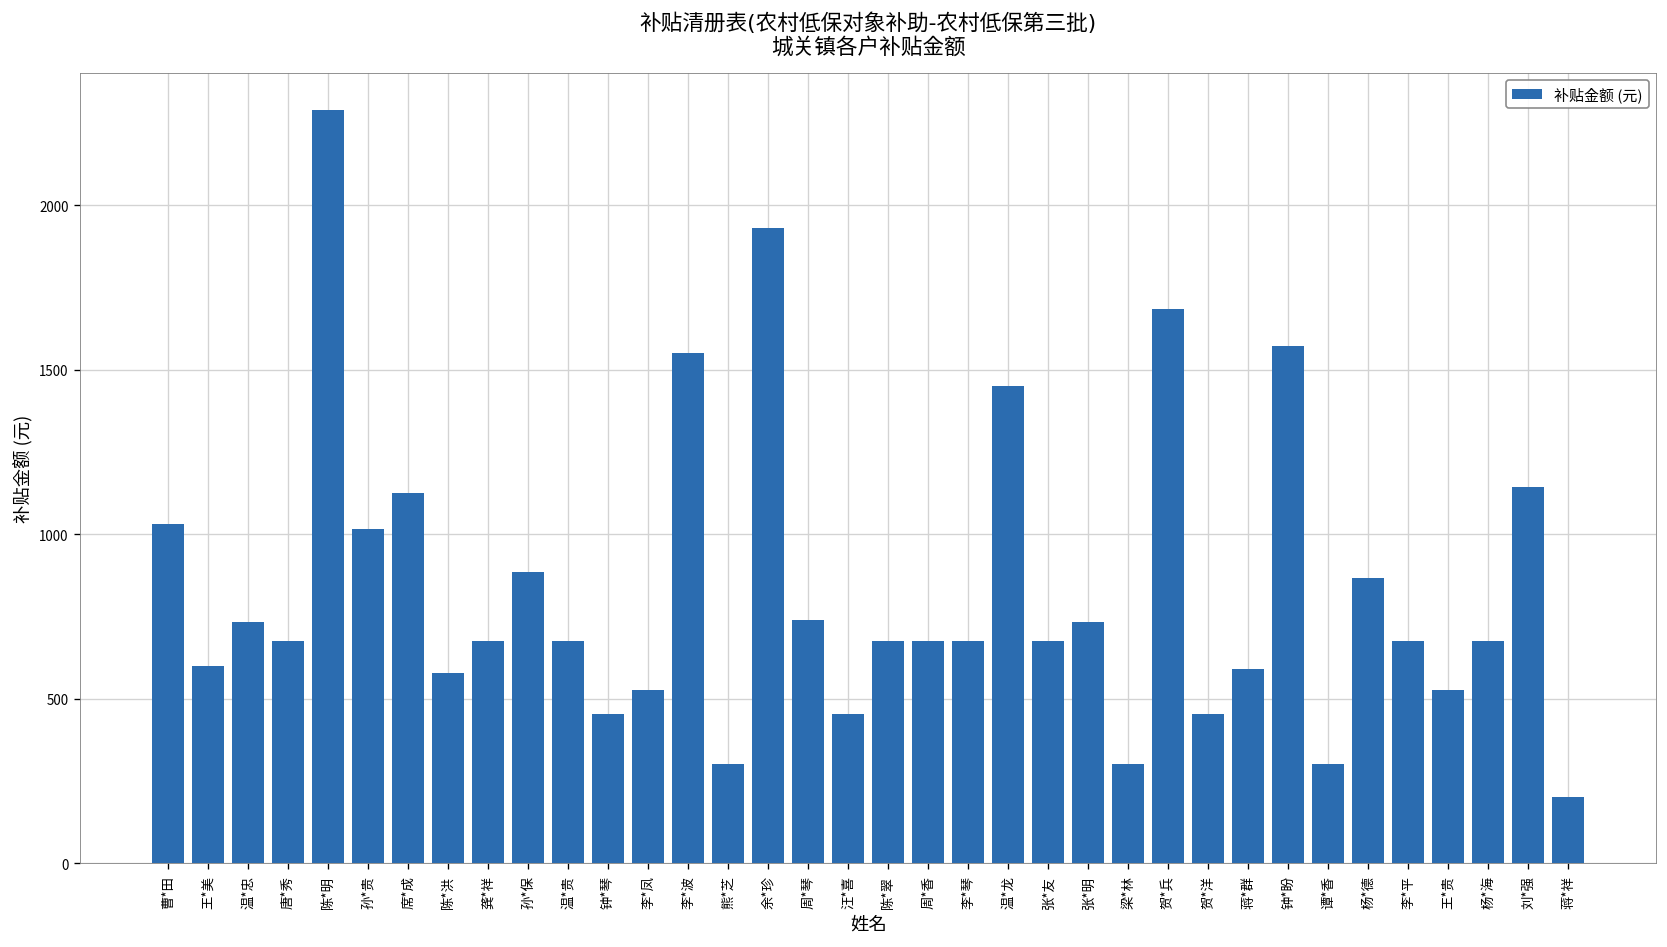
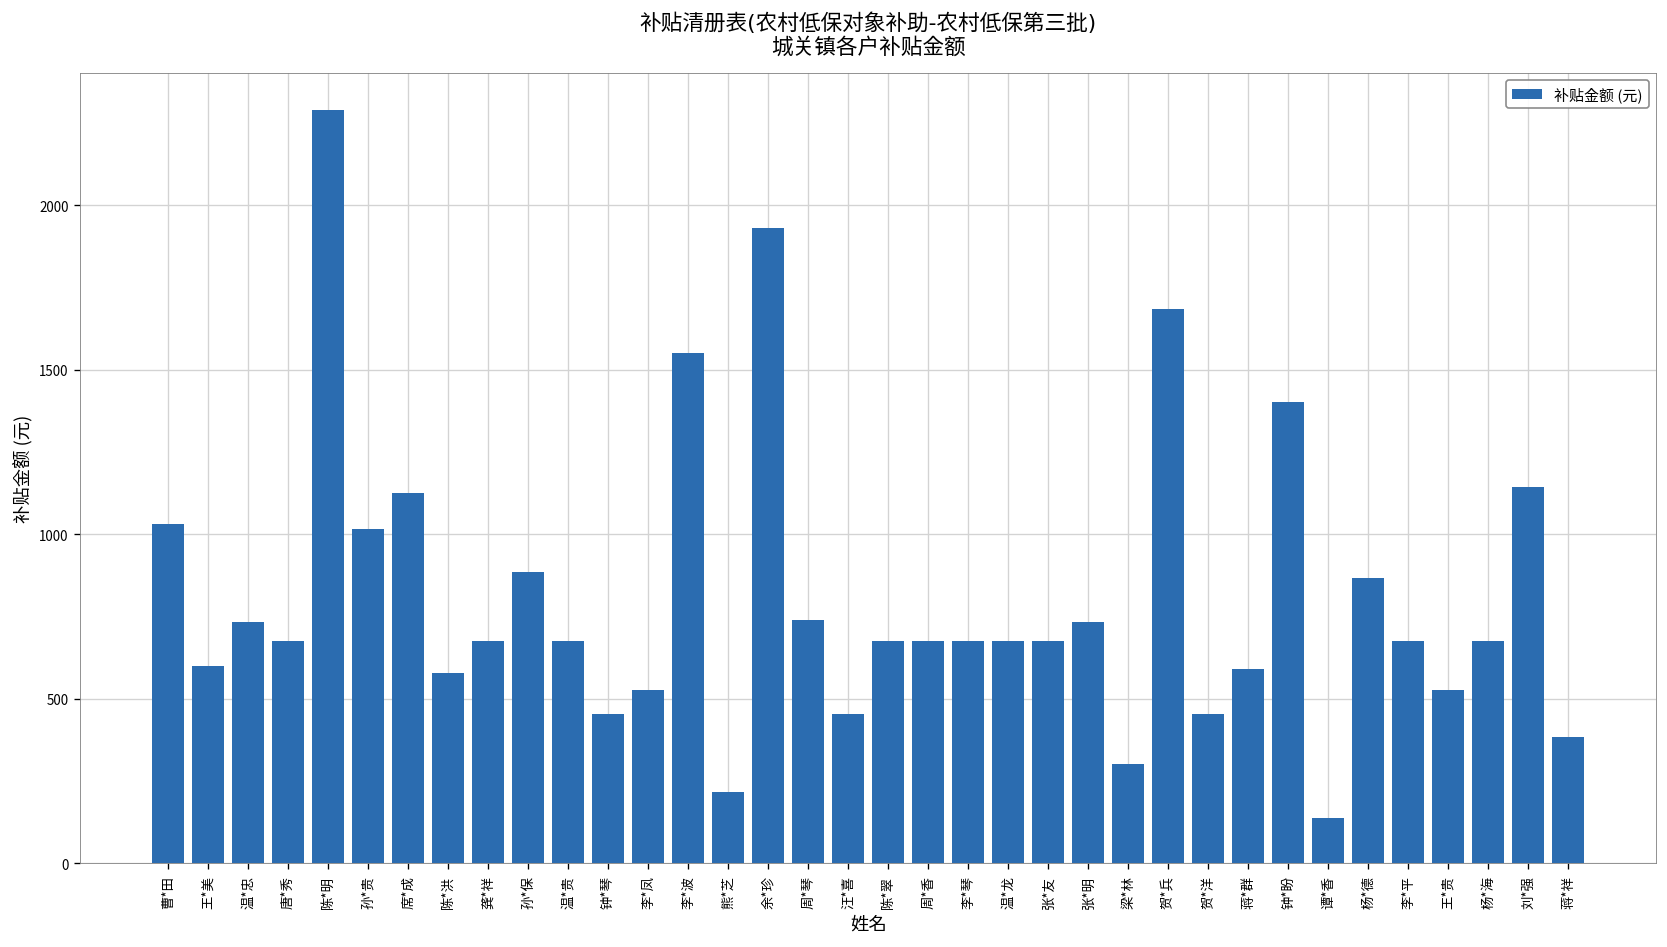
  {
    "曹*田": 1030,
    "王*美": 600,
    "温*忠": 730,
    "唐*秀": 680,
    "陈*明": 2290,
    "孙*贵": 1020,
    "席*成": 1130,
    "陈*洪": 580,
    "龚*祥": 680,
    "孙*保": 890,
    "温*贵": 680,
    "钟*琴": 450,
    "李*凤": 530,
    "李*波": 1550,
-   "熊*芝": 300,
+   "熊*芝": 220,
    "余*珍": 1930,
    "周*琴": 740,
    "汪*喜": 450,
    "陈*翠": 680,
    "周*香": 680,
    "李*琴": 680,
-   "温*龙": 1450,
+   "温*龙": 680,
    "张*友": 680,
    "张*明": 740,
    "梁*林": 300,
    "贺*兵": 1690,
    "贺*洋": 450,
    "蒋*群": 590,
-   "钟*盼": 1570,
-   "谭*香": 300,
+   "钟*盼": 1400,
+   "谭*香": 140,
    "杨*德": 870,
    "李*平": 680,
    "王*贵": 530,
    "杨*海": 680,
    "刘*强": 1140,
-   "蒋*祥": 200
+   "蒋*祥": 390
  }
